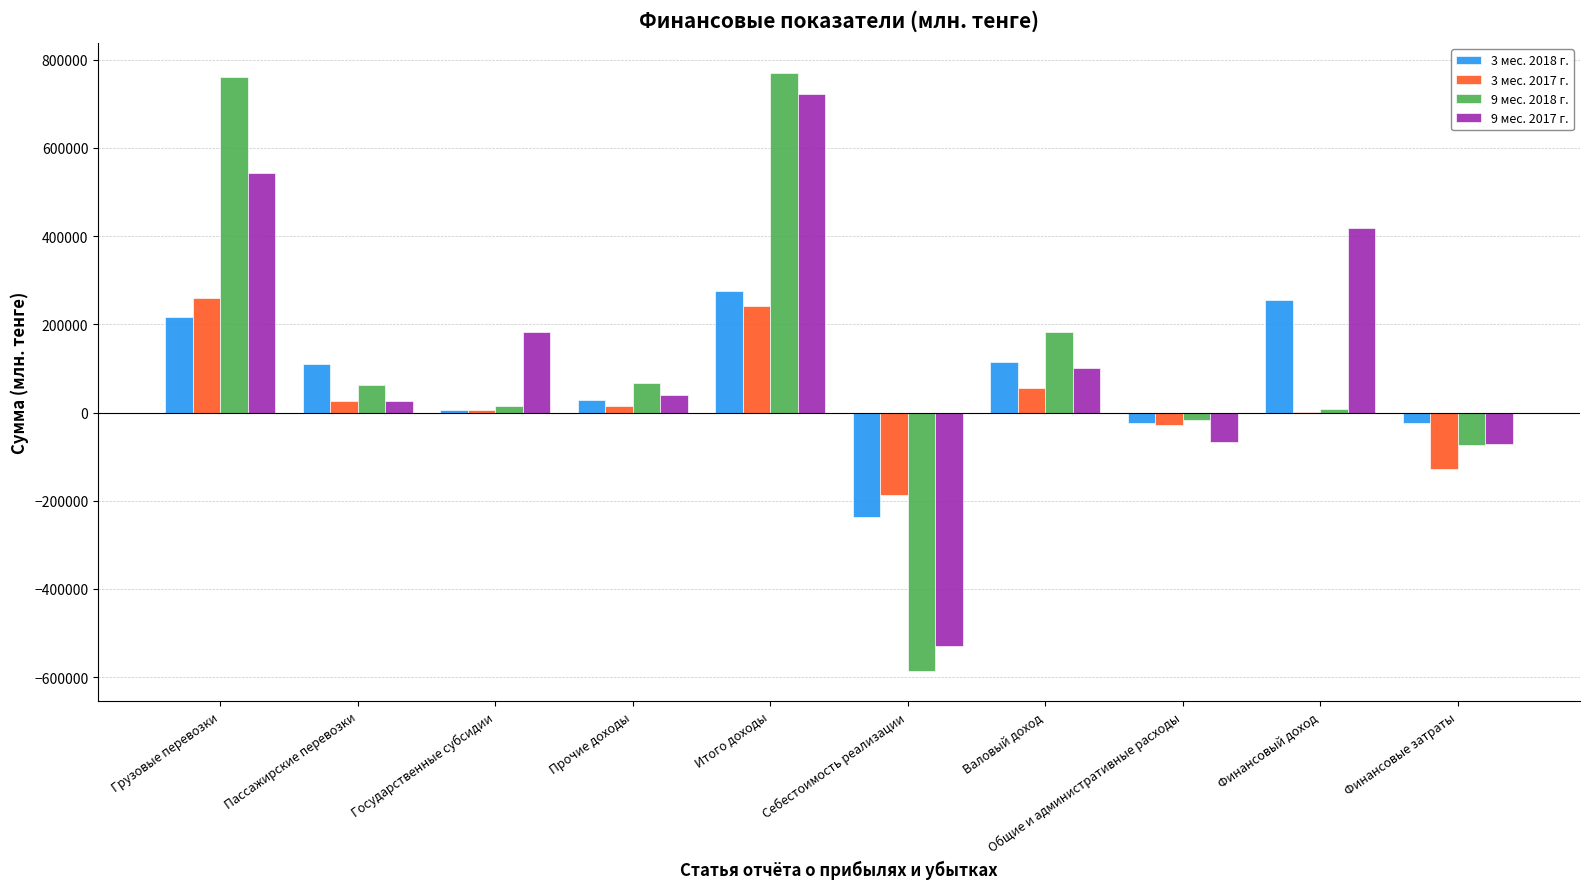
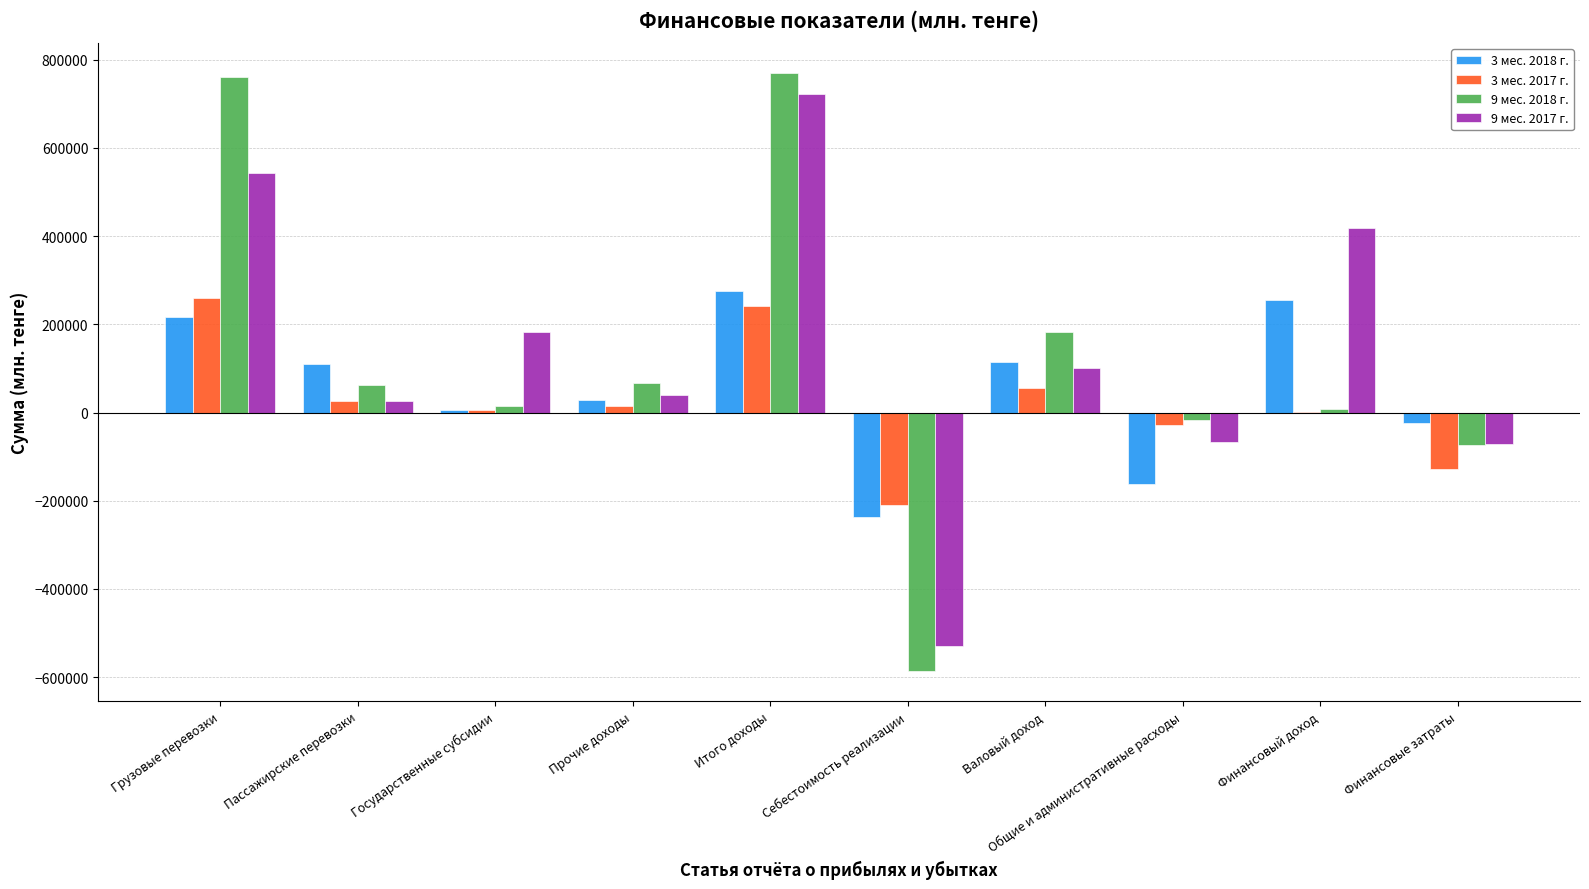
  {
    "3 мес. 2018 г.": {
      "Грузовые перевозки": 220000,
      "Пассажирские перевозки": 110000,
      "Государственные субсидии": 10000,
      "Прочие доходы": 30000,
      "Итого доходы": 280000,
      "Себестоимость реализации": -240000,
      "Валовый доход": 120000,
-     "Общие и административные расходы": -20000,
+     "Общие и административные расходы": -160000,
      "Финансовый доход": 250000,
      "Финансовые затраты": -20000
    },
    "3 мес. 2017 г.": {
      "Грузовые перевозки": 260000,
      "Пассажирские перевозки": 30000,
      "Государственные субсидии": 10000,
      "Прочие доходы": 10000,
      "Итого доходы": 240000,
-     "Себестоимость реализации": -190000,
+     "Себестоимость реализации": -210000,
      "Валовый доход": 60000,
      "Общие и административные расходы": -30000,
      "Финансовые затраты": -130000
    },
    "9 мес. 2018 г.": {
      "Грузовые перевозки": 760000,
      "Пассажирские перевозки": 60000,
      "Государственные субсидии": 20000,
      "Прочие доходы": 70000,
      "Итого доходы": 770000,
      "Себестоимость реализации": -590000,
      "Валовый доход": 180000,
      "Общие и административные расходы": -20000,
      "Финансовый доход": 10000,
      "Финансовые затраты": -70000
    },
    "9 мес. 2017 г.": {
      "Грузовые перевозки": 540000,
      "Пассажирские перевозки": 30000,
      "Государственные субсидии": 180000,
      "Прочие доходы": 40000,
      "Итого доходы": 720000,
      "Себестоимость реализации": -530000,
      "Валовый доход": 100000,
      "Общие и административные расходы": -70000,
      "Финансовый доход": 420000,
      "Финансовые затраты": -70000
    }
  }
